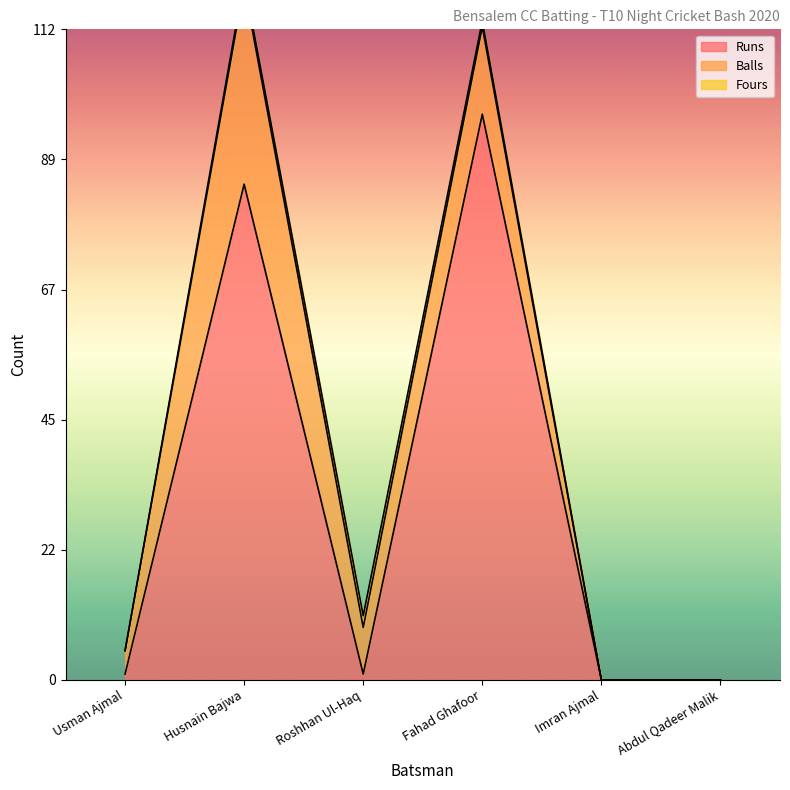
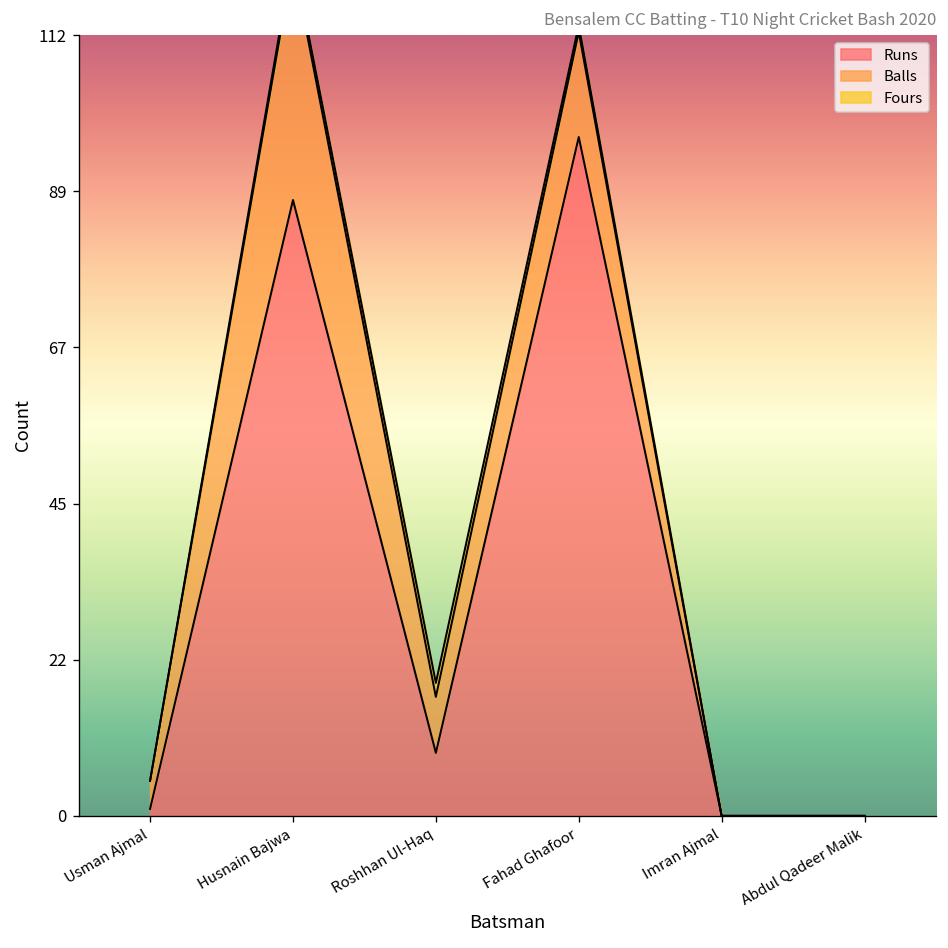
  {
    "Runs": {
      "Usman Ajmal": 1,
-     "Husnain Bajwa": 85,
-     "Roshhan Ul-Haq": 1,
+     "Husnain Bajwa": 88,
+     "Roshhan Ul-Haq": 9,
      "Fahad Ghafoor": 97
    }
  }
